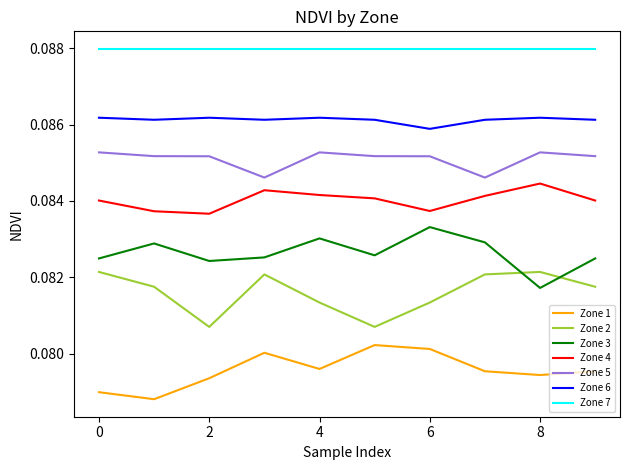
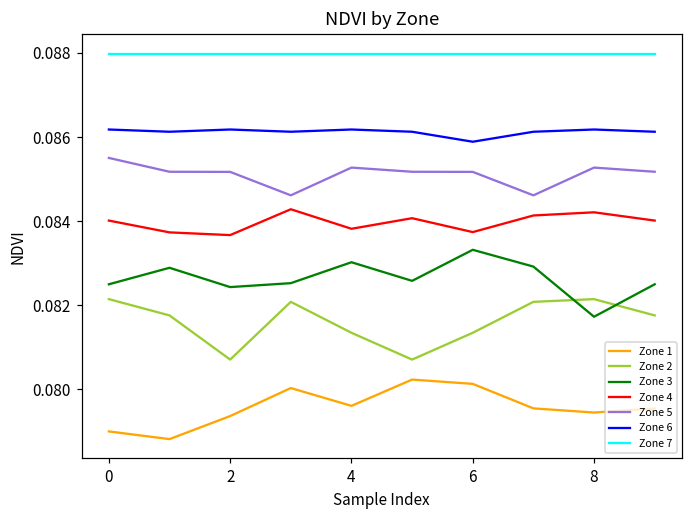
  {
    "Zone 1": {
      "0": 0.0790,
      "2": 0.0794,
      "4": 0.0796,
      "6": 0.0801,
      "8": 0.0794
    },
    "Zone 2": {
      "0": 0.0821,
      "2": 0.0807,
      "4": 0.0813,
      "6": 0.0813,
      "8": 0.0821
    },
    "Zone 3": {
      "0": 0.0825,
      "2": 0.0824,
      "4": 0.0830,
      "6": 0.0833,
      "8": 0.0817
    },
    "Zone 4": {
      "0": 0.0840,
      "2": 0.0837,
-     "4": 0.0842,
+     "4": 0.0838,
      "6": 0.0837,
-     "8": 0.0845
+     "8": 0.0842
    },
    "Zone 5": {
-     "0": 0.0853,
+     "0": 0.0855,
      "2": 0.0852,
      "4": 0.0853,
      "6": 0.0852,
      "8": 0.0853
    },
    "Zone 6": {
      "0": 0.0862,
      "2": 0.0862,
      "4": 0.0862,
      "6": 0.0859,
      "8": 0.0862
    },
    "Zone 7": {
      "0": 0.0880,
      "2": 0.0880,
      "4": 0.0880,
      "6": 0.0880,
      "8": 0.0880
    }
  }
